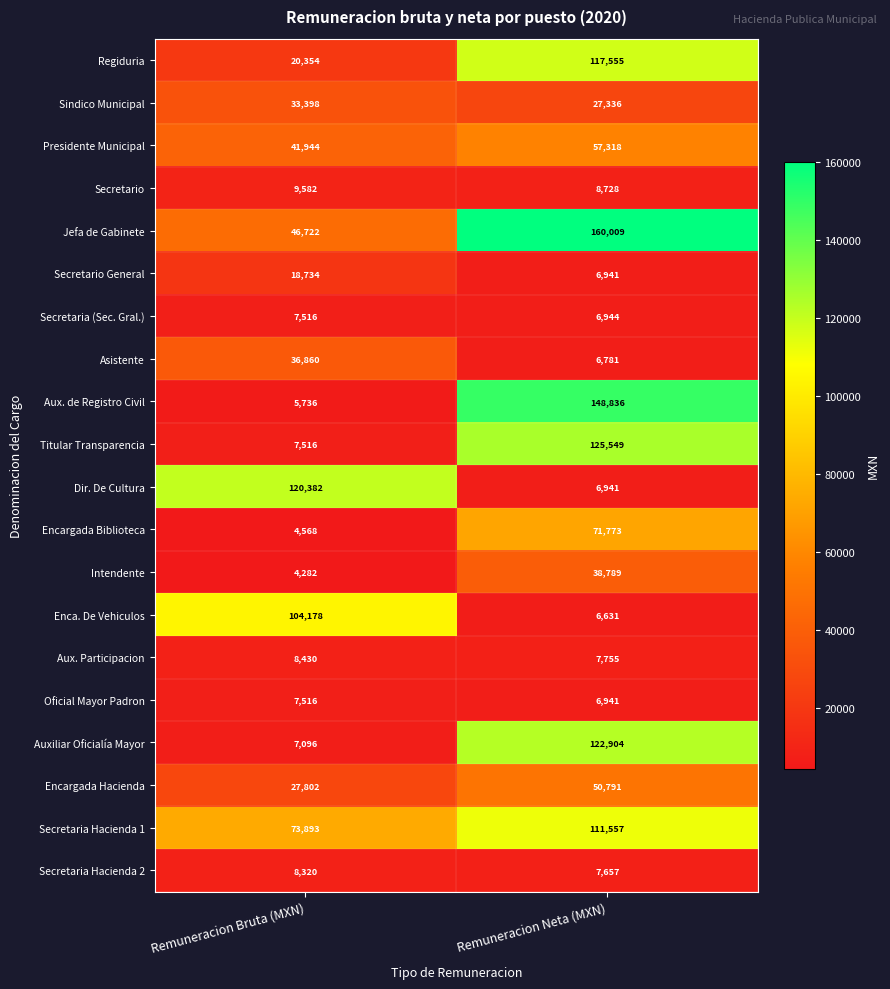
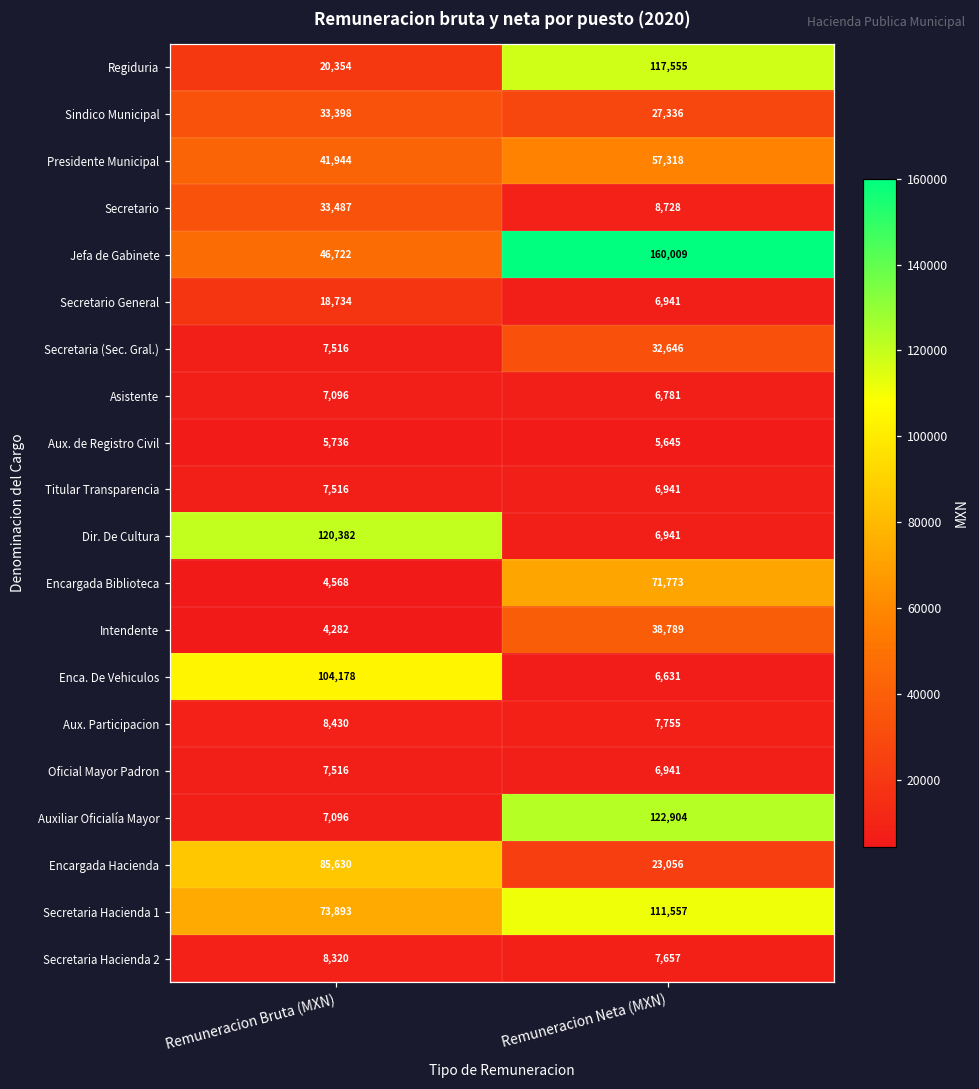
  {
    "Regiduria": {
      "Remuneracion Bruta (MXN)": "20,354",
      "Remuneracion Neta (MXN)": "117,555"
    },
    "Sindico Municipal": {
      "Remuneracion Bruta (MXN)": "33,398",
      "Remuneracion Neta (MXN)": "27,336"
    },
    "Presidente Municipal": {
      "Remuneracion Bruta (MXN)": "41,944",
      "Remuneracion Neta (MXN)": "57,318"
    },
    "Secretario": {
-     "Remuneracion Bruta (MXN)": "9,582",
+     "Remuneracion Bruta (MXN)": "33,487",
      "Remuneracion Neta (MXN)": "8,728"
    },
    "Jefa de Gabinete": {
      "Remuneracion Bruta (MXN)": "46,722",
      "Remuneracion Neta (MXN)": "160,009"
    },
    "Secretario General": {
      "Remuneracion Bruta (MXN)": "18,734",
      "Remuneracion Neta (MXN)": "6,941"
    },
    "Secretaria (Sec. Gral.)": {
      "Remuneracion Bruta (MXN)": "7,516",
-     "Remuneracion Neta (MXN)": "6,944"
+     "Remuneracion Neta (MXN)": "32,646"
    },
    "Asistente": {
-     "Remuneracion Bruta (MXN)": "36,860",
+     "Remuneracion Bruta (MXN)": "7,096",
      "Remuneracion Neta (MXN)": "6,781"
    },
    "Aux. de Registro Civil": {
      "Remuneracion Bruta (MXN)": "5,736",
-     "Remuneracion Neta (MXN)": "148,836"
+     "Remuneracion Neta (MXN)": "5,645"
    },
    "Titular Transparencia": {
      "Remuneracion Bruta (MXN)": "7,516",
-     "Remuneracion Neta (MXN)": "125,549"
+     "Remuneracion Neta (MXN)": "6,941"
    },
    "Dir. De Cultura": {
      "Remuneracion Bruta (MXN)": "120,382",
      "Remuneracion Neta (MXN)": "6,941"
    },
    "Encargada Biblioteca": {
      "Remuneracion Bruta (MXN)": "4,568",
      "Remuneracion Neta (MXN)": "71,773"
    },
    "Intendente": {
      "Remuneracion Bruta (MXN)": "4,282",
      "Remuneracion Neta (MXN)": "38,789"
    },
    "Enca. De Vehiculos": {
      "Remuneracion Bruta (MXN)": "104,178",
      "Remuneracion Neta (MXN)": "6,631"
    },
    "Aux. Participacion": {
      "Remuneracion Bruta (MXN)": "8,430",
      "Remuneracion Neta (MXN)": "7,755"
    },
    "Oficial Mayor Padron": {
      "Remuneracion Bruta (MXN)": "7,516",
      "Remuneracion Neta (MXN)": "6,941"
    },
    "Auxiliar Oficialía Mayor": {
      "Remuneracion Bruta (MXN)": "7,096",
      "Remuneracion Neta (MXN)": "122,904"
    },
    "Encargada Hacienda": {
-     "Remuneracion Bruta (MXN)": "27,802",
-     "Remuneracion Neta (MXN)": "50,791"
+     "Remuneracion Bruta (MXN)": "85,630",
+     "Remuneracion Neta (MXN)": "23,056"
    },
    "Secretaria Hacienda 1": {
      "Remuneracion Bruta (MXN)": "73,893",
      "Remuneracion Neta (MXN)": "111,557"
    },
    "Secretaria Hacienda 2": {
      "Remuneracion Bruta (MXN)": "8,320",
      "Remuneracion Neta (MXN)": "7,657"
    }
  }
